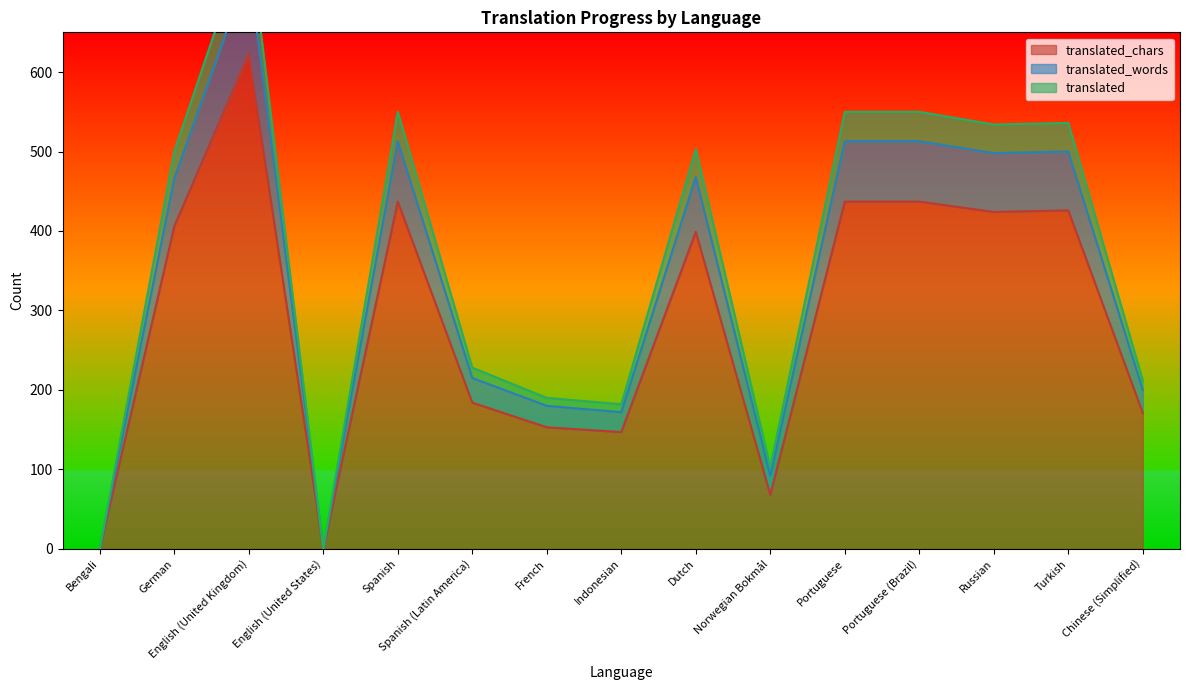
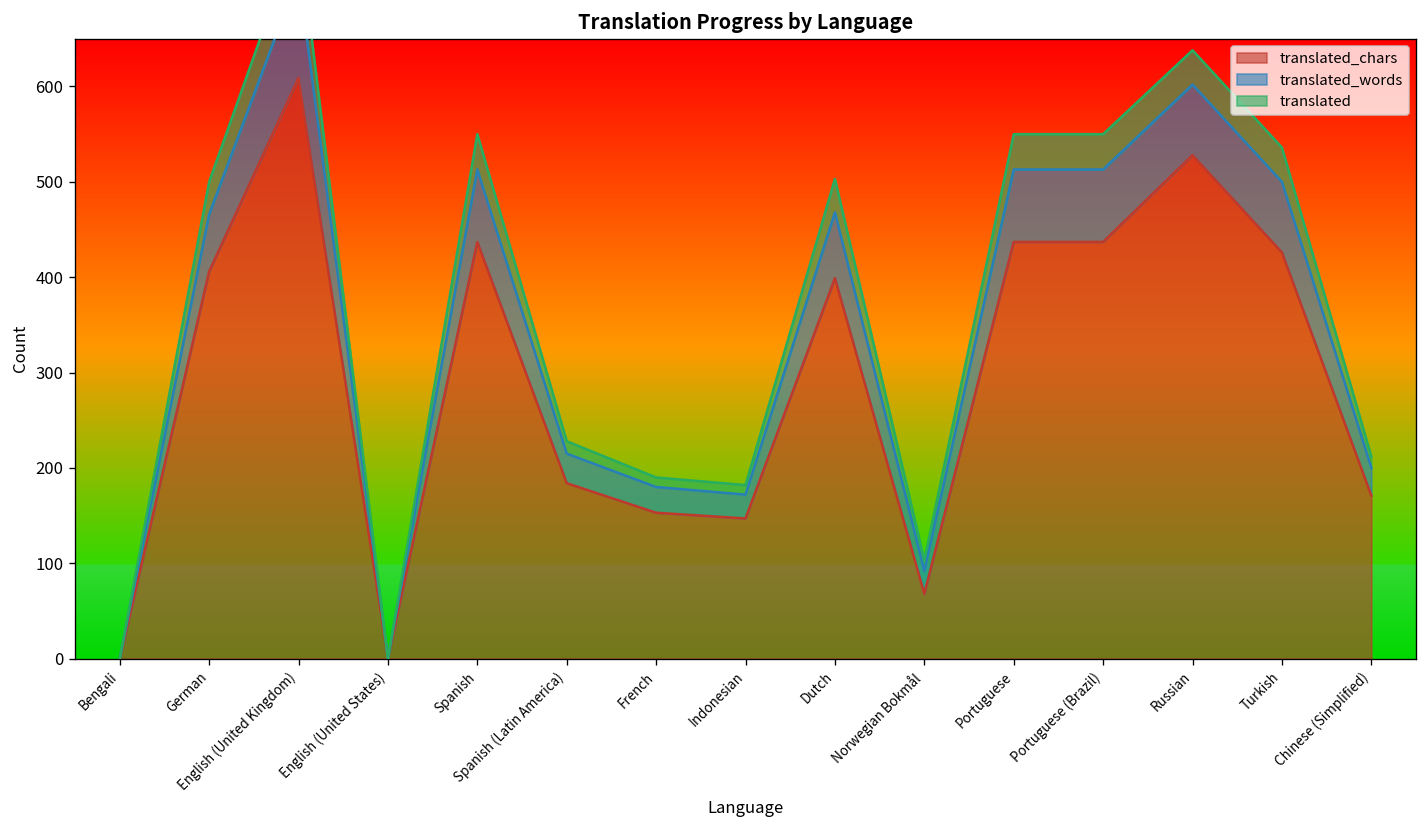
  {
    "translated_chars": {
      "German": 410,
-     "English (United Kingdom)": 620,
+     "English (United Kingdom)": 610,
      "Spanish": 440,
      "Spanish (Latin America)": 180,
      "French": 150,
      "Indonesian": 150,
      "Dutch": 400,
      "Norwegian Bokmål": 70,
      "Portuguese": 440,
      "Portuguese (Brazil)": 440,
-     "Russian": 420,
+     "Russian": 530,
      "Turkish": 430,
      "Chinese (Simplified)": 170
    },
    "translated_words": {
      "German": 60,
      "Spanish": 80,
      "Spanish (Latin America)": 30,
      "French": 30,
      "Indonesian": 30,
      "Dutch": 70,
      "Norwegian Bokmål": 20,
      "Portuguese": 80,
      "Portuguese (Brazil)": 80,
      "Russian": 70,
      "Turkish": 70,
      "Chinese (Simplified)": 30
    },
    "translated": {
      "German": 30,
      "Spanish": 40,
      "Spanish (Latin America)": 10,
      "French": 10,
      "Indonesian": 10,
      "Dutch": 40,
      "Norwegian Bokmål": 10,
      "Portuguese": 40,
      "Portuguese (Brazil)": 40,
      "Russian": 40,
      "Turkish": 40,
      "Chinese (Simplified)": 10
    }
  }
